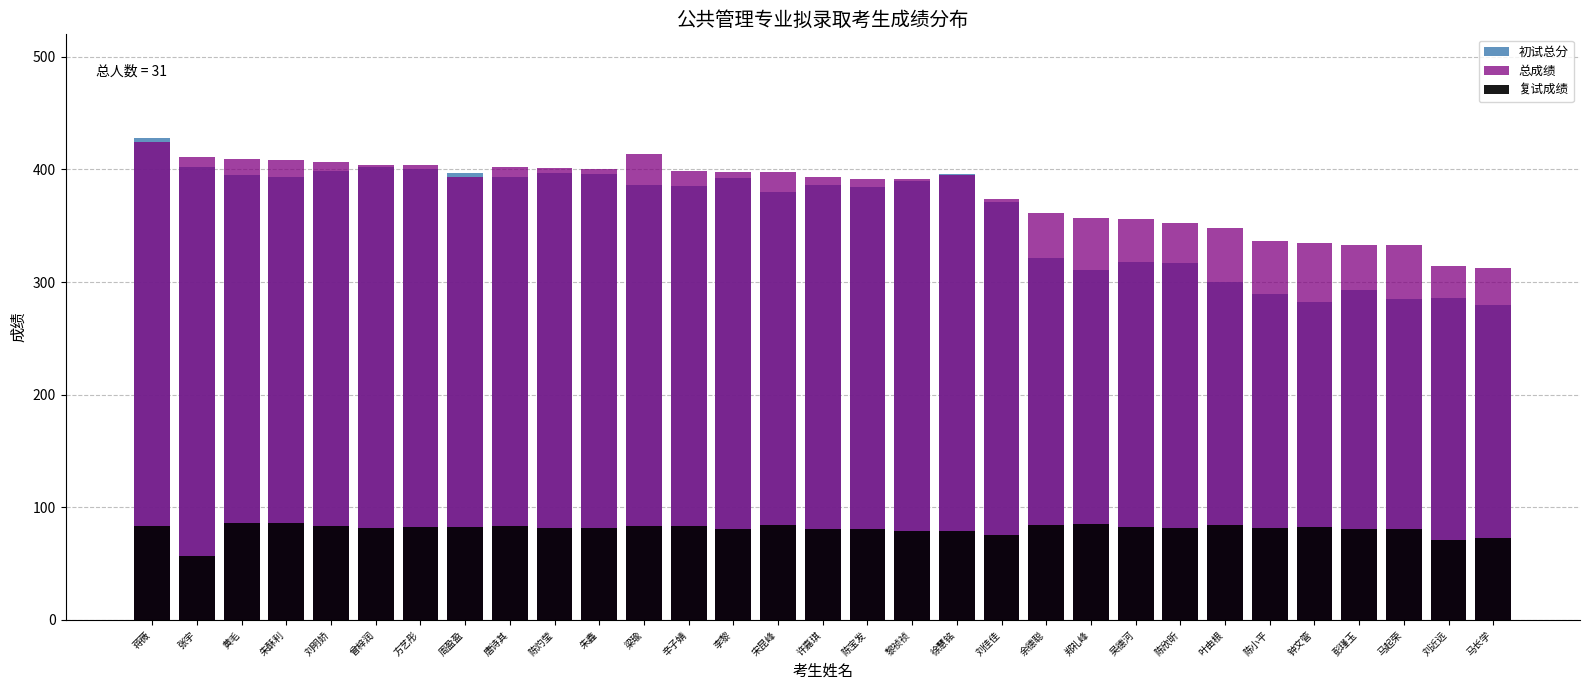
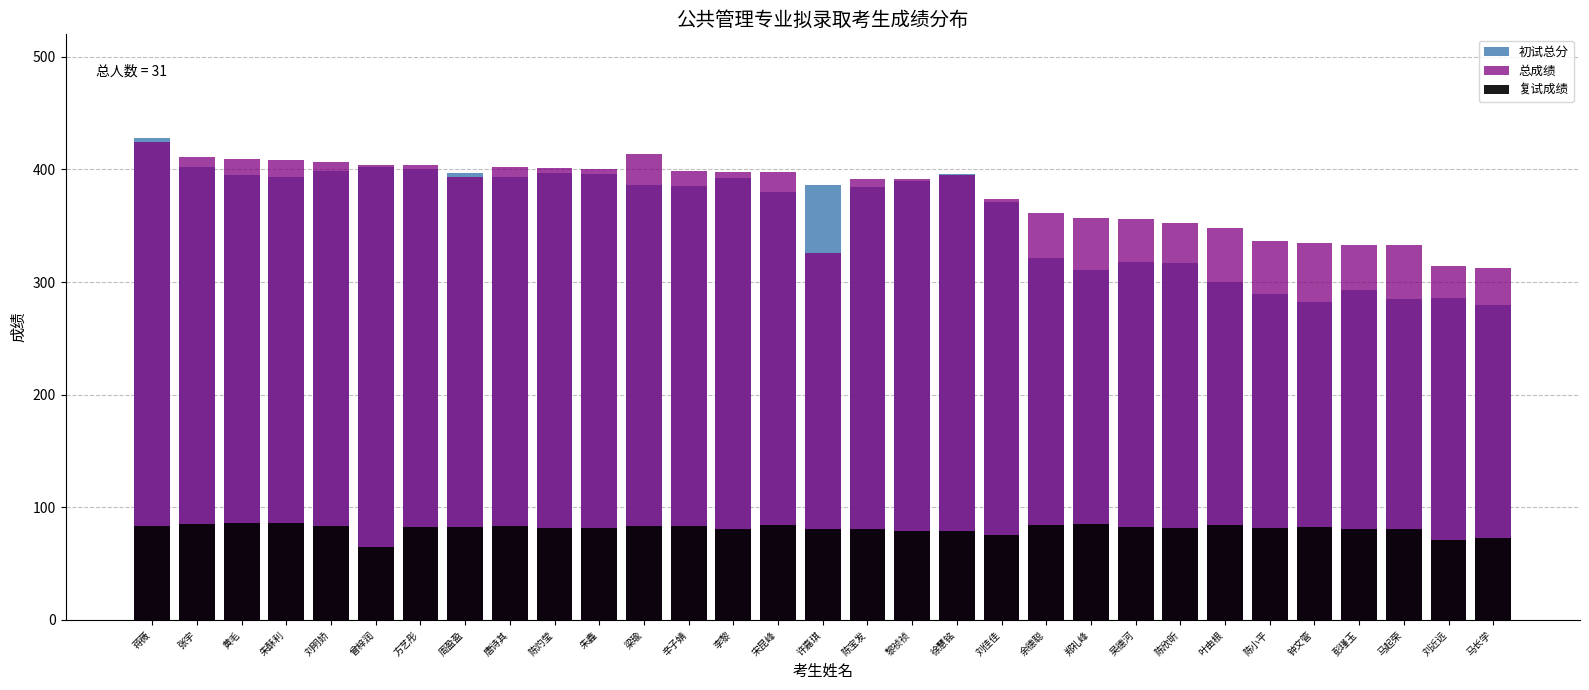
  {
    "初试总分": {
      "蒋薇": 428,
      "周盈盈": 397,
      "黎祯祯": 390,
      "徐慧铭": 396
    },
    "总成绩": {
      "张宇": 411,
      "黄毛": 410,
      "朱酥利": 409,
      "刘明娇": 407,
      "曾梓润": 404,
      "方艺彤": 404,
      "唐诗其": 402,
      "陈灼莹": 402,
      "朱鑫": 400,
      "梁瑜": 413,
      "辛子婧": 398,
      "李黎": 398,
      "宋昆峰": 397,
-     "许嘉琪": 393,
+     "许嘉琪": 326,
      "陈宝发": 392,
      "黎祯祯": 391,
      "徐慧铭": 396,
      "刘佳佳": 374,
      "余德聪": 361,
      "郑礼峰": 357,
      "吴德河": 356,
      "陈欣昕": 353,
      "叶由根": 348,
      "陈小平": 336,
      "钟文管": 335,
      "彭瑾玉": 333,
      "马起荣": 333,
      "刘近远": 314,
      "马长学": 313
    },
    "复试成绩": {
-     "张宇": 57,
-     "曾梓润": 81
+     "张宇": 85,
+     "曾梓润": 65
    }
  }
